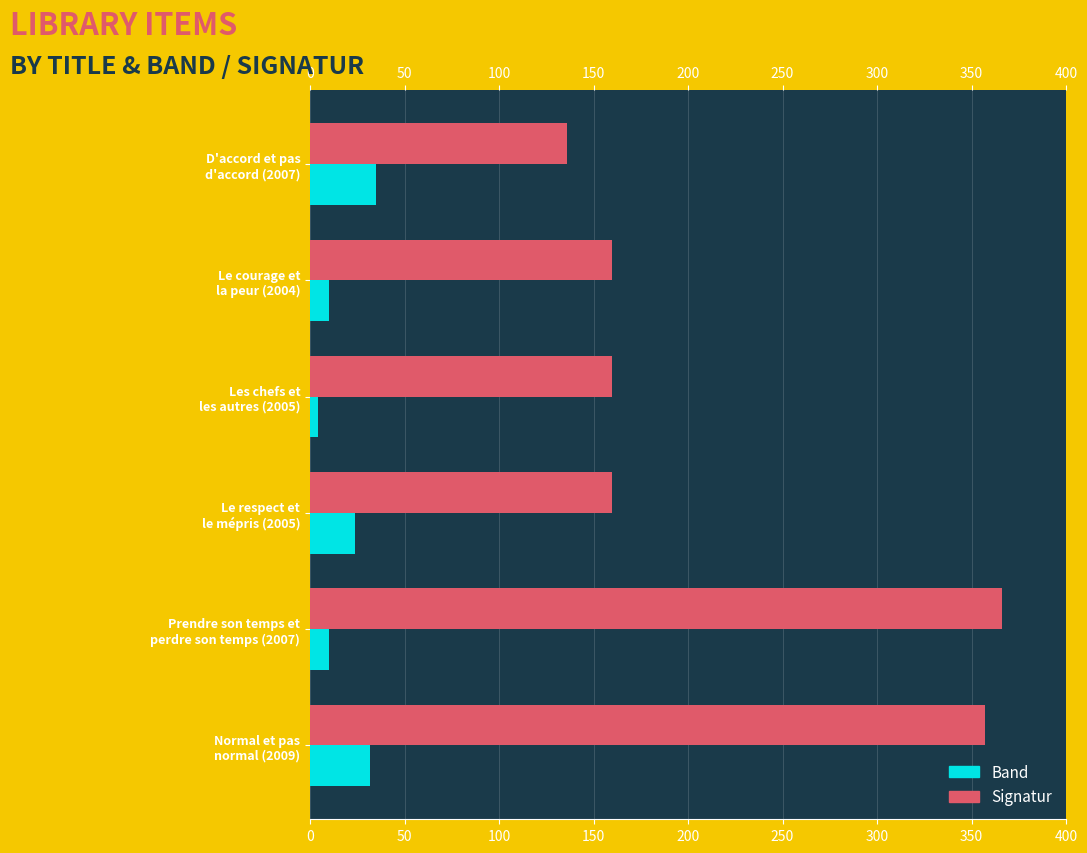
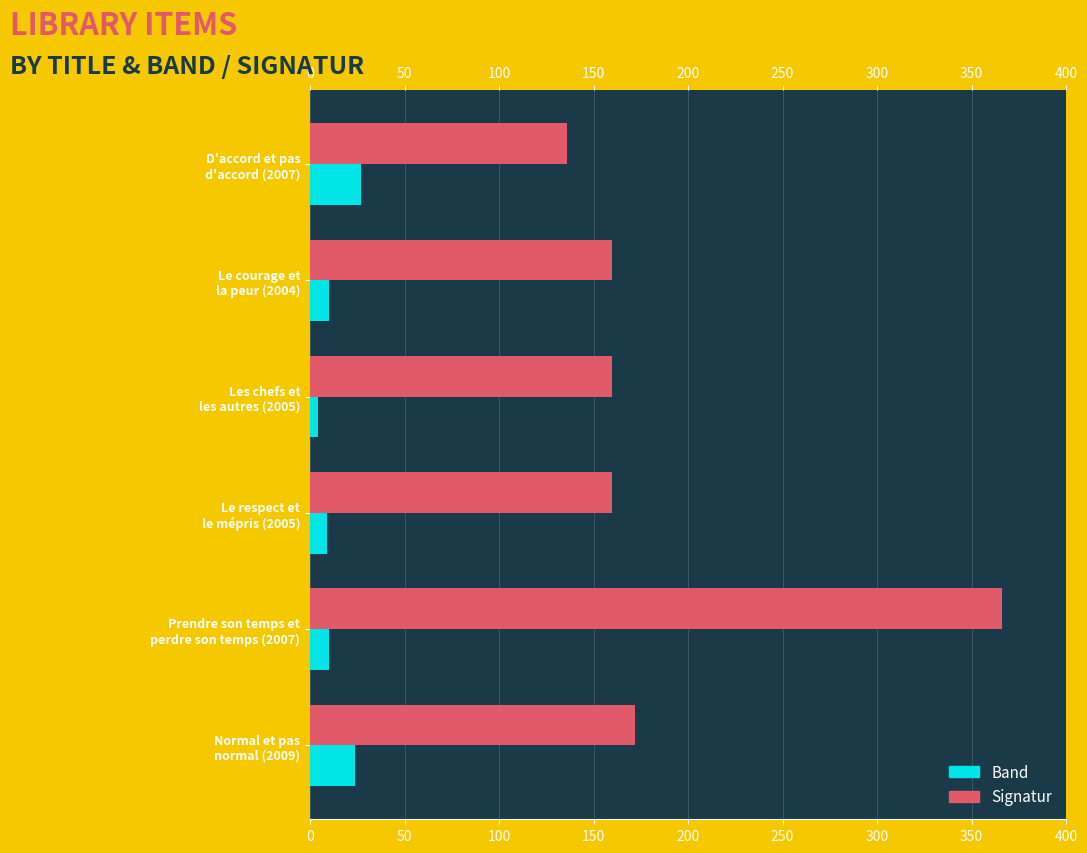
  {
    "Band": {
-     "D'accord et pas d'accord (2007)": 35,
+     "D'accord et pas d'accord (2007)": 27,
      "Le courage et la peur (2004)": 10,
      "Les chefs et les autres (2005)": 4,
-     "Le respect et le mépris (2005)": 24,
+     "Le respect et le mépris (2005)": 9,
      "Prendre son temps et perdre son temps (2007)": 10,
-     "Normal et pas normal (2009)": 32
+     "Normal et pas normal (2009)": 24
    },
    "Signatur": {
      "D'accord et pas d'accord (2007)": 136,
      "Le courage et la peur (2004)": 160,
      "Les chefs et les autres (2005)": 160,
      "Le respect et le mépris (2005)": 160,
      "Prendre son temps et perdre son temps (2007)": 366,
-     "Normal et pas normal (2009)": 357
+     "Normal et pas normal (2009)": 172
    }
  }
